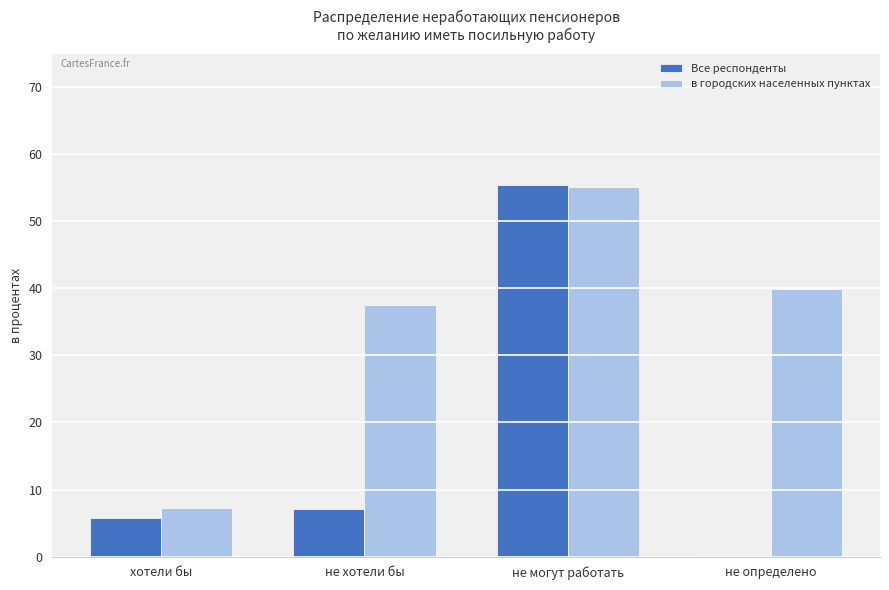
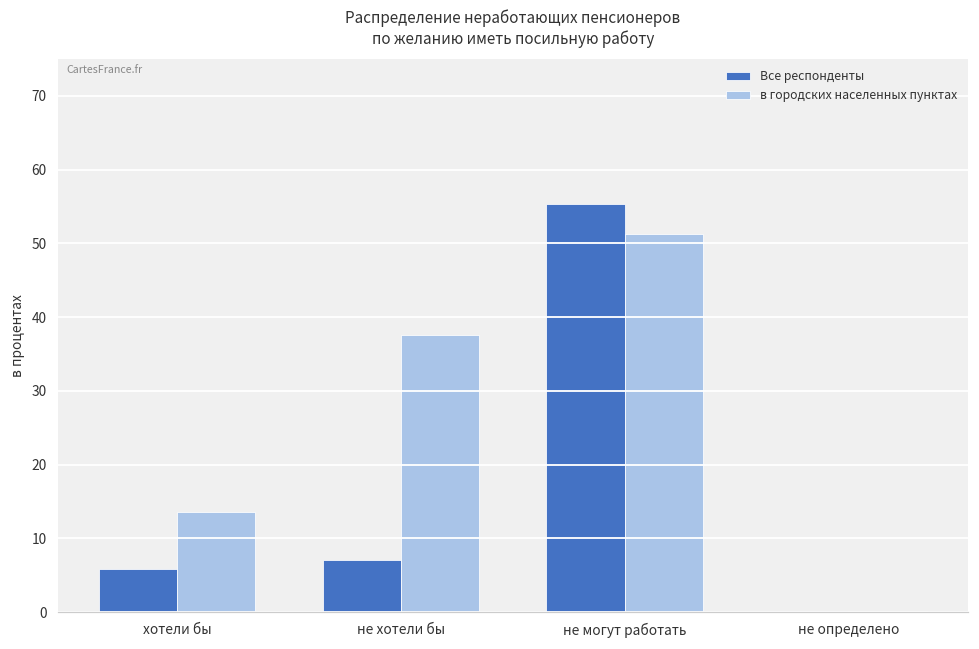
  {
    "Все респонденты": {
      "хотели бы": 6,
      "не хотели бы": 7,
      "не могут работать": 55
    },
    "в городских населенных пунктах": {
-     "хотели бы": 7,
+     "хотели бы": 14,
      "не хотели бы": 38,
-     "не могут работать": 55,
-     "не определено": 40
+     "не могут работать": 51,
+     "не определено": 0
    }
  }
